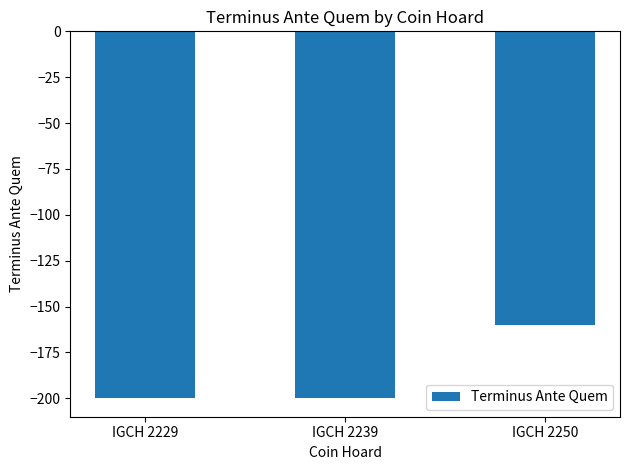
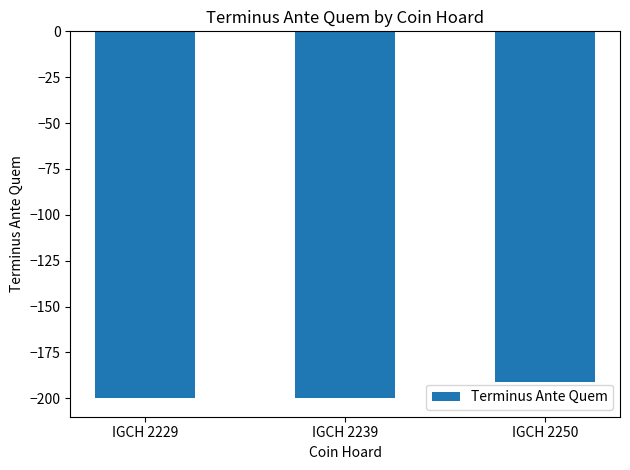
  {
    "IGCH 2229": -200,
    "IGCH 2239": -200,
-   "IGCH 2250": -160
+   "IGCH 2250": -191
  }
